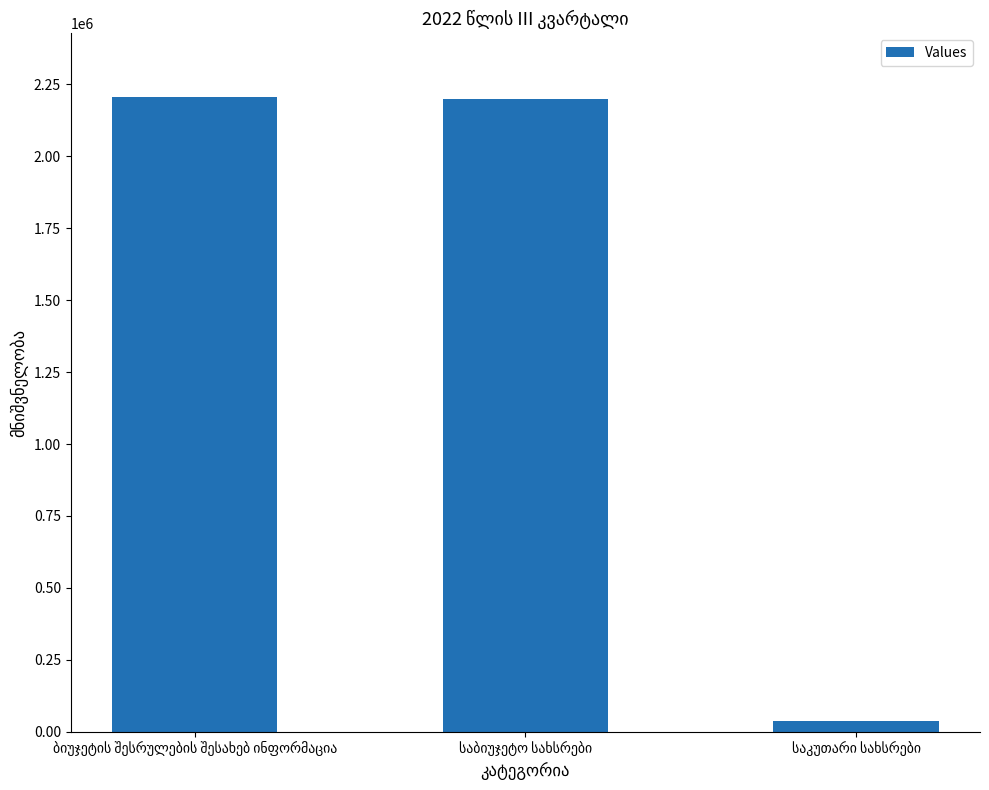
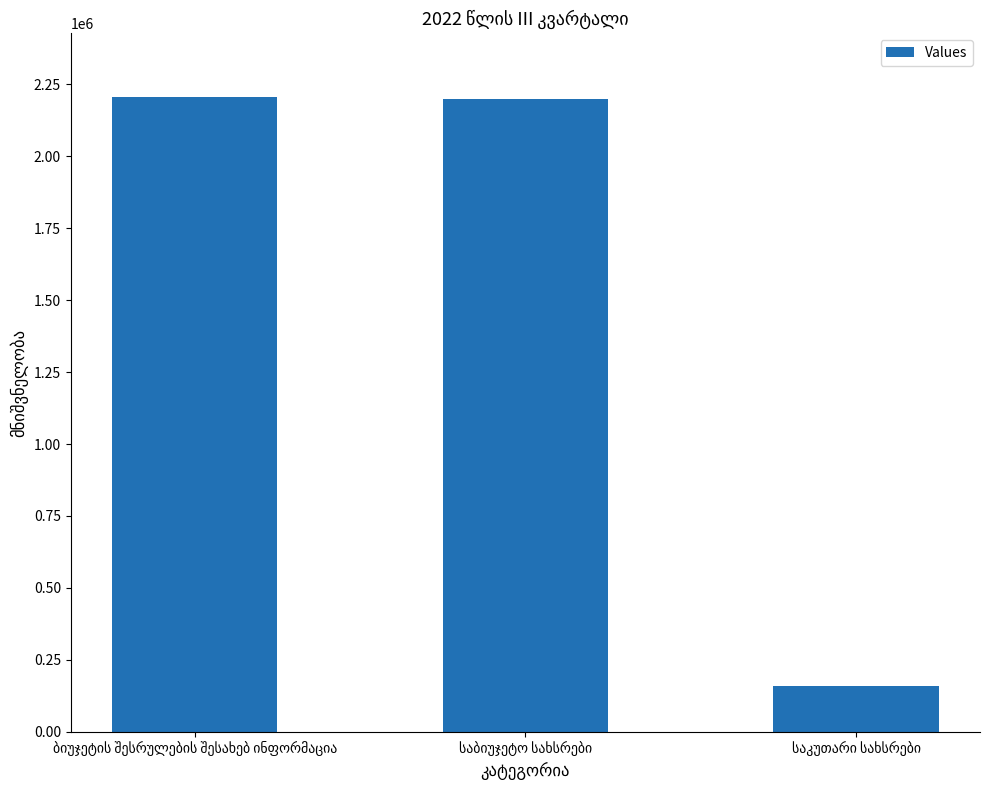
  {
    "ბიუჯეტის შესრულების შესახებ ინფორმაცია": 2210000,
    "საბიუჯეტო სახსრები": 2200000,
-   "საკუთარი სახსრები": 40000
+   "საკუთარი სახსრები": 160000
  }
